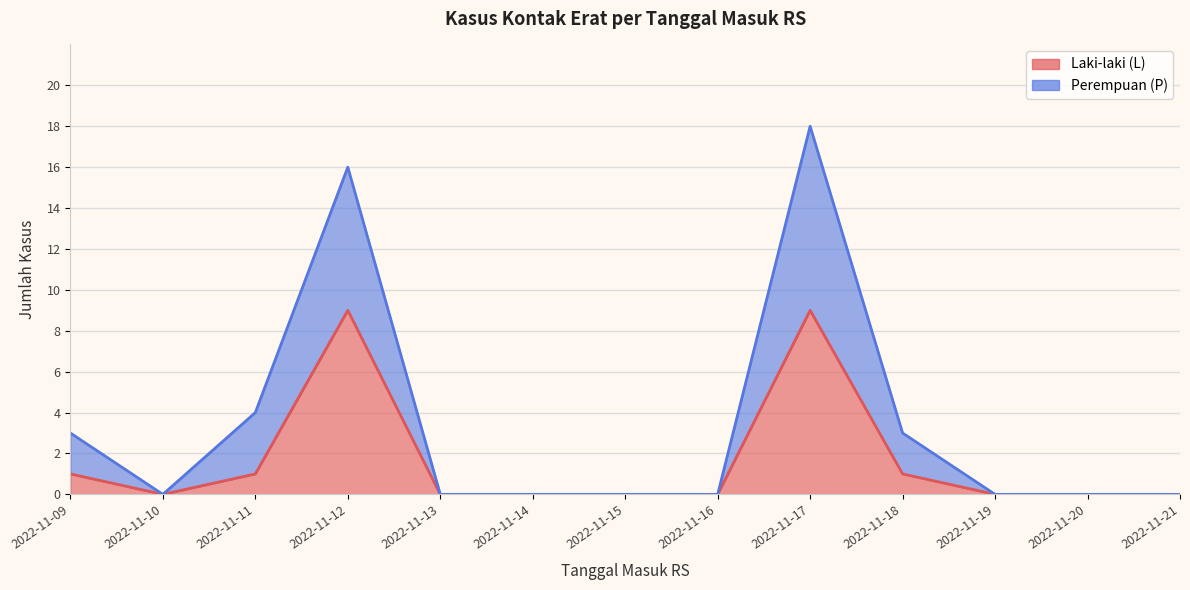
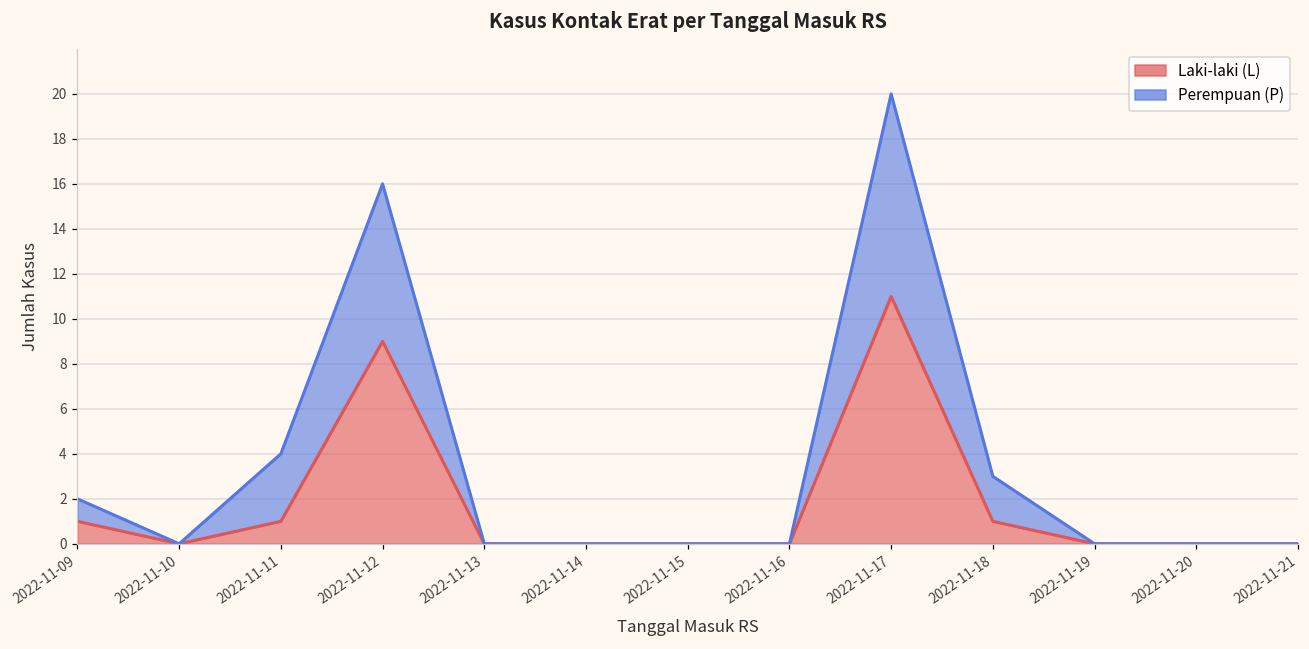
  {
    "Laki-laki (L)": {
      "2022-11-09": 1,
      "2022-11-11": 1,
      "2022-11-12": 9,
-     "2022-11-17": 9,
+     "2022-11-17": 11,
      "2022-11-18": 1
    },
    "Perempuan (P)": {
-     "2022-11-09": 2,
+     "2022-11-09": 1,
      "2022-11-11": 3,
      "2022-11-12": 7,
      "2022-11-17": 9,
      "2022-11-18": 2
    }
  }
